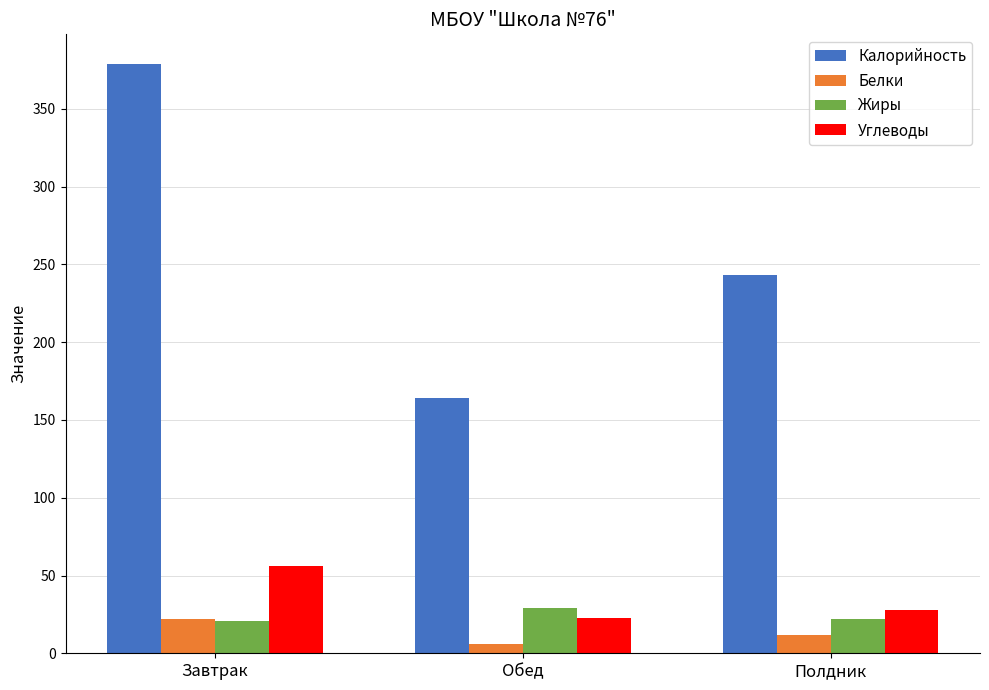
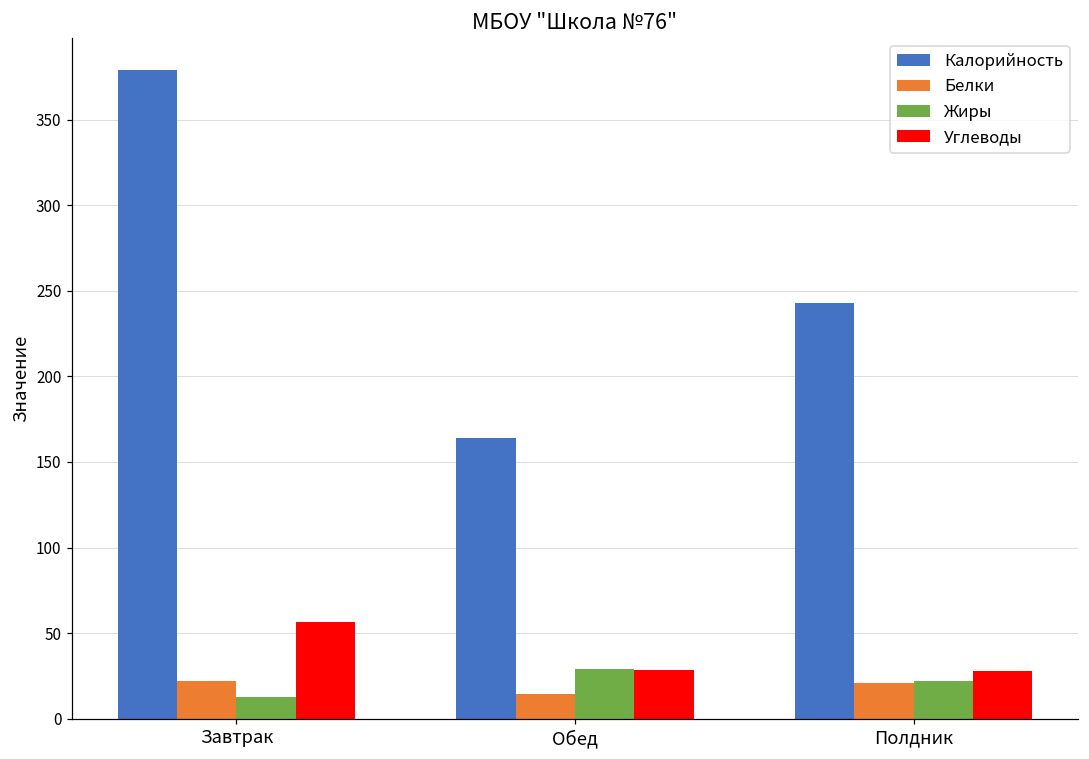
  {
    "Калорийность": {
      "Завтрак": 379,
      "Обед": 164,
      "Полдник": 243
    },
    "Белки": {
      "Завтрак": 22,
-     "Обед": 6,
-     "Полдник": 12
+     "Обед": 14,
+     "Полдник": 21
    },
    "Жиры": {
-     "Завтрак": 21,
+     "Завтрак": 13,
      "Обед": 29,
      "Полдник": 22
    },
    "Углеводы": {
      "Завтрак": 56,
-     "Обед": 23,
+     "Обед": 29,
      "Полдник": 28
    }
  }
